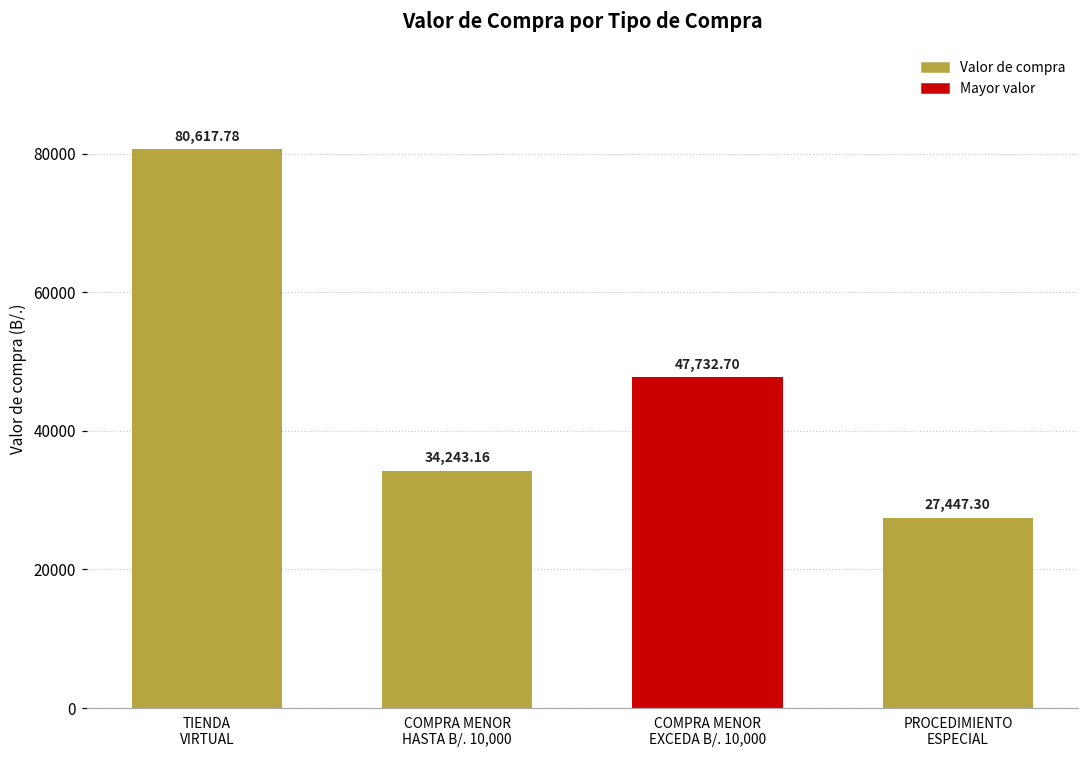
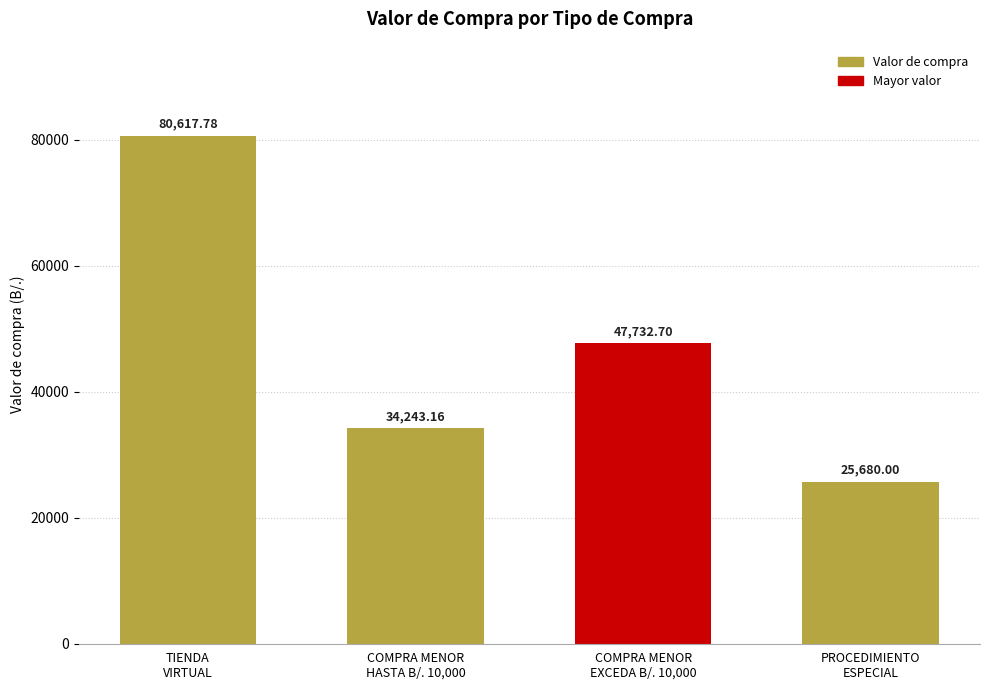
  {
    "TIENDA VIRTUAL": "80,617.78",
    "COMPRA MENOR HASTA B/. 10,000": "34,243.16",
    "COMPRA MENOR EXCEDA B/. 10,000": "47,732.70",
-   "PROCEDIMIENTO ESPECIAL": "27,447.30"
+   "PROCEDIMIENTO ESPECIAL": "25,680.00"
  }
